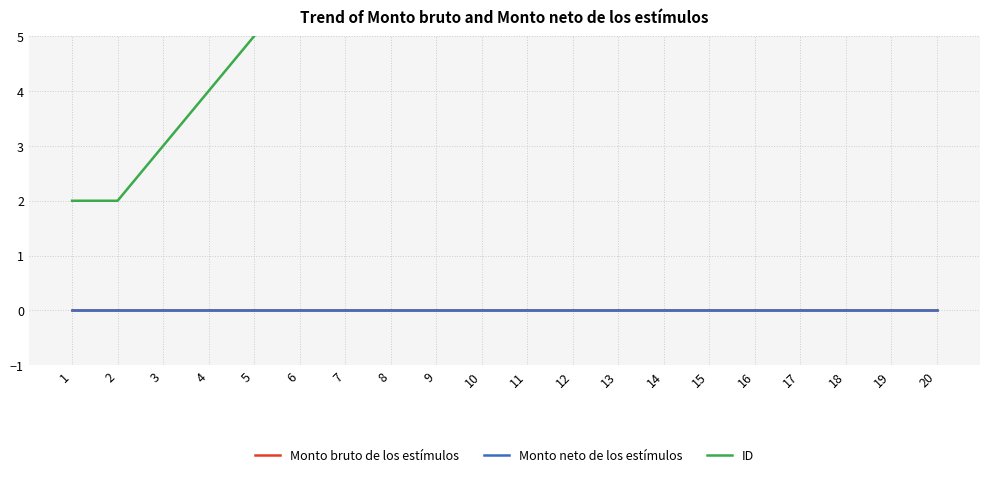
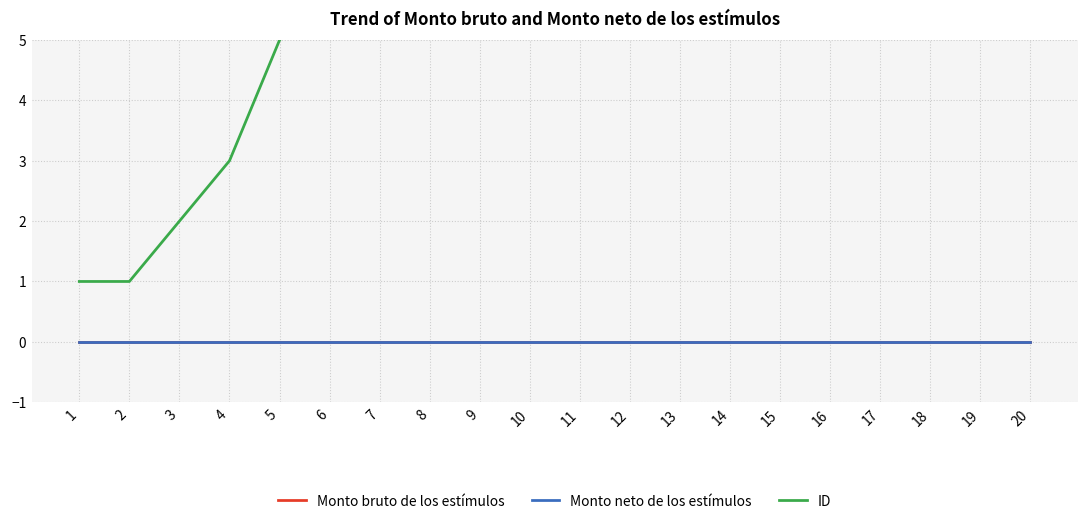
  {
    "Monto neto de los estímulos": {
      "1": 0,
      "2": 0,
      "3": 0,
      "4": 0,
      "5": 0,
      "6": 0,
      "7": 0,
      "8": 0,
      "9": 0,
      "10": 0,
      "11": 0,
      "12": 0,
      "13": 0,
      "14": 0,
      "15": 0,
      "16": 0,
      "17": 0,
      "18": 0,
      "19": 0,
      "20": 0
    },
    "ID": {
-     "1": 2,
-     "2": 2,
-     "3": 3,
-     "4": 4,
+     "1": 1,
+     "2": 1,
+     "3": 2,
+     "4": 3,
      "5": 5
    }
  }
